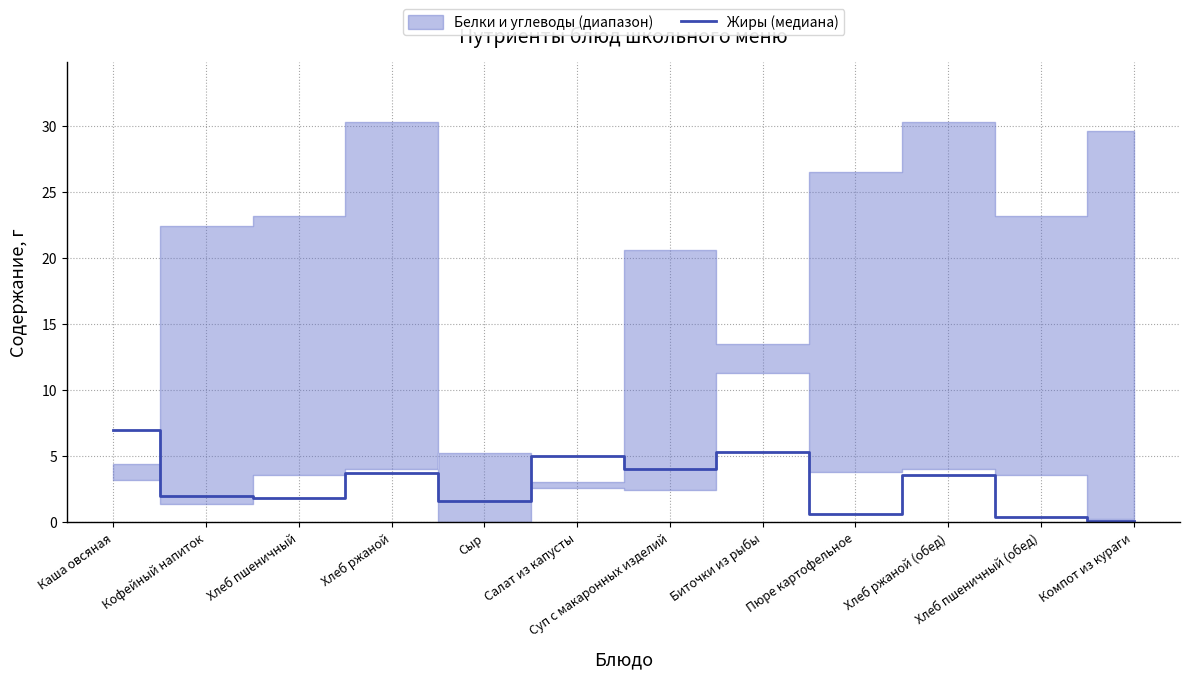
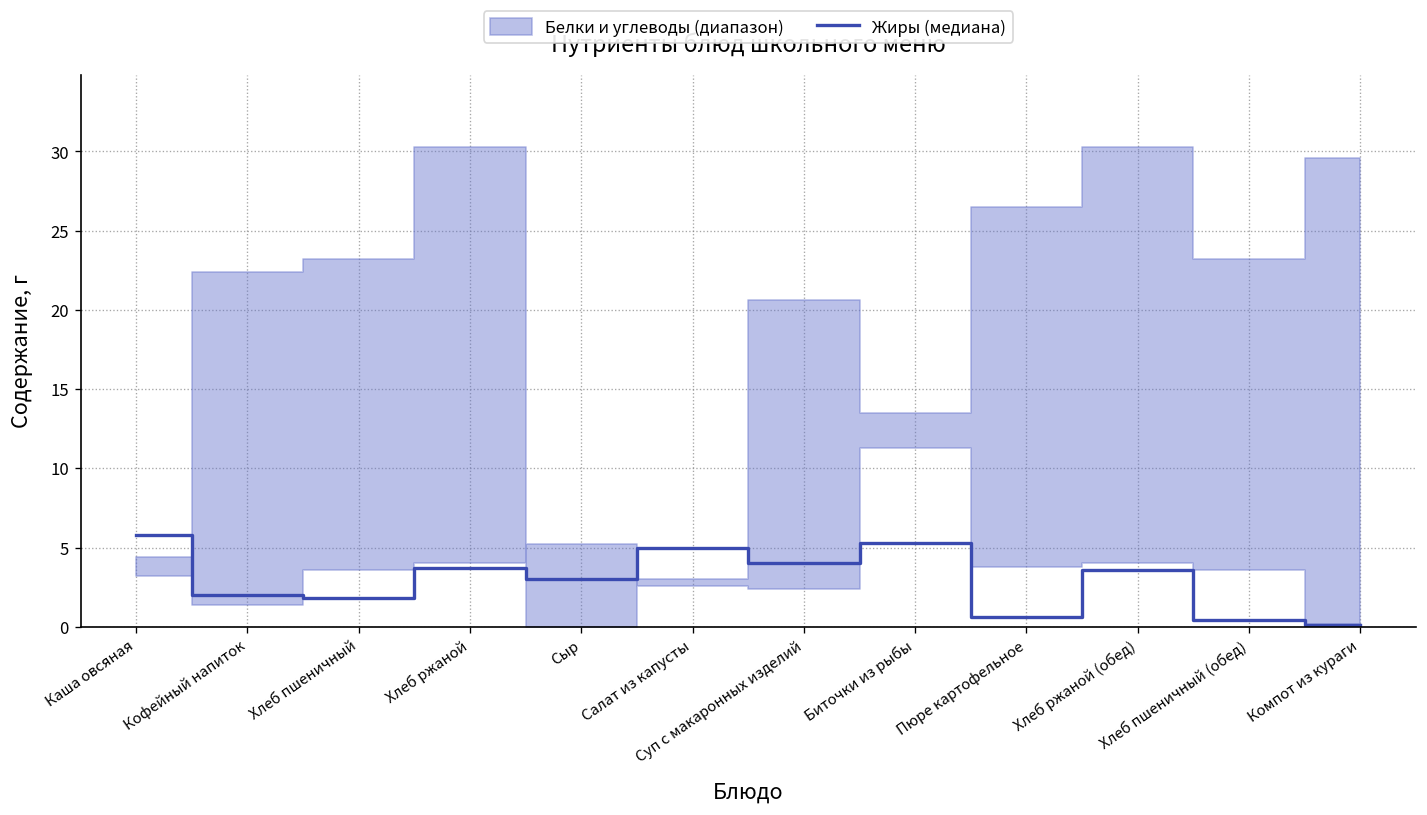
  {
    "Жиры (медиана)": {
-     "Каша овсяная": 7.0,
+     "Каша овсяная": 5.8,
      "Кофейный напиток": 2.0,
      "Хлеб пшеничный": 1.8,
      "Хлеб ржаной": 3.7,
-     "Сыр": 1.6,
+     "Сыр": 3.0,
      "Салат из капусты": 5.0,
      "Суп с макаронных изделий": 4.0,
      "Биточки из рыбы": 5.3,
      "Пюре картофельное": 0.6,
      "Хлеб ржаной (обед)": 3.6,
      "Хлеб пшеничный (обед)": 0.4,
      "Компот из кураги": 0.1
    }
  }
